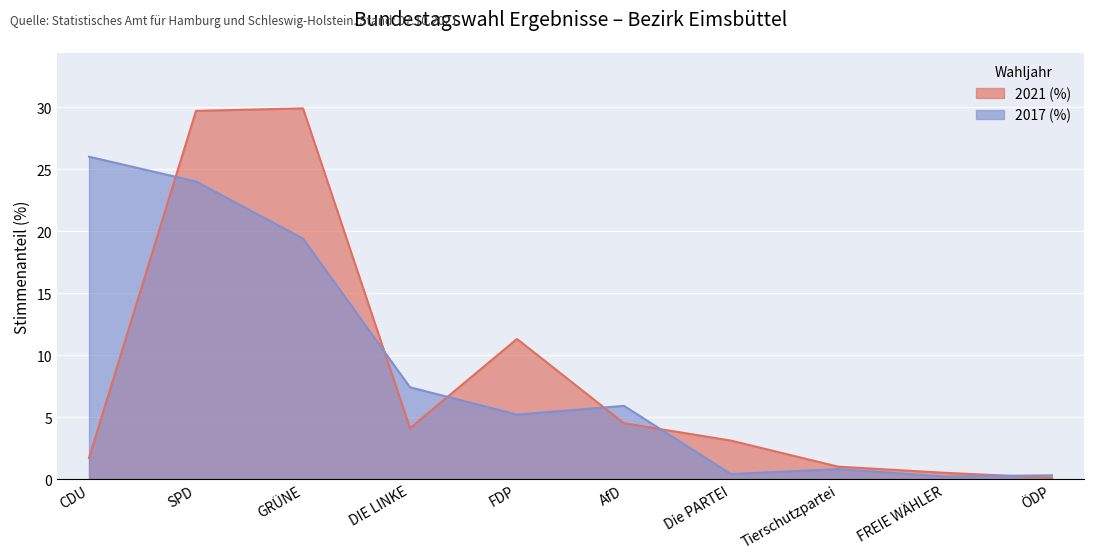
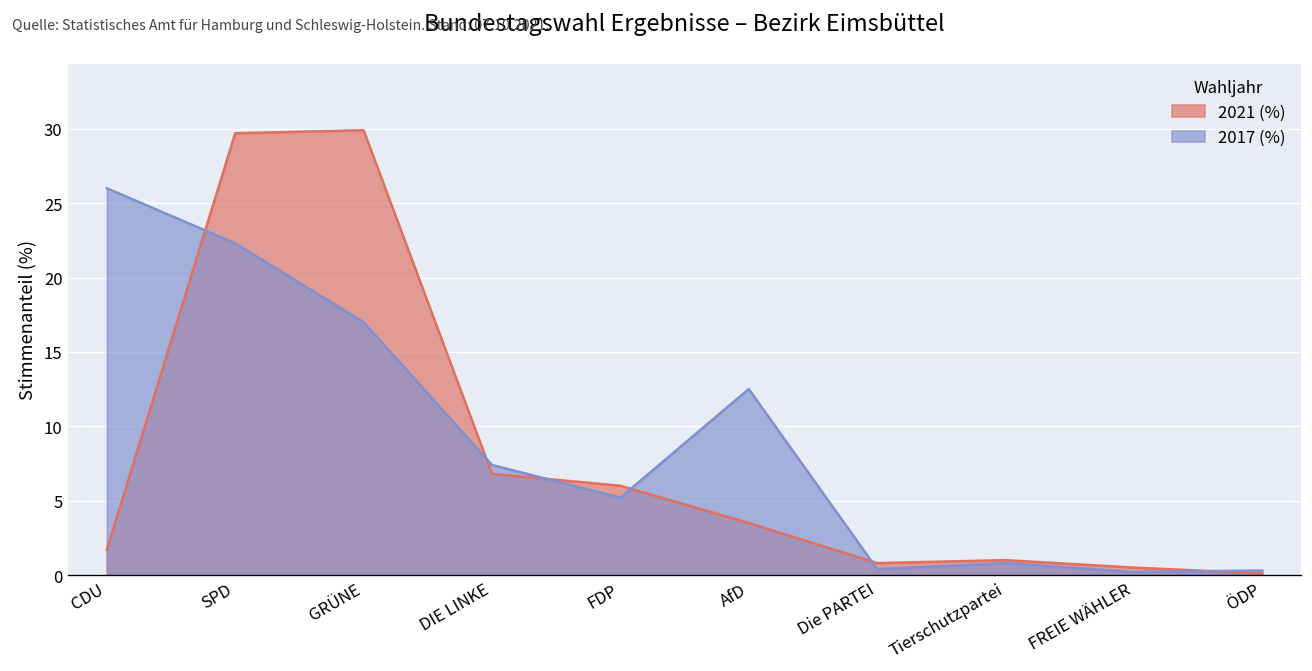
  {
    "2021 (%)": {
      "CDU": 1.7,
      "SPD": 29.7,
      "GRÜNE": 29.9,
-     "DIE LINKE": 4.1,
-     "FDP": 11.3,
-     "AfD": 4.5,
-     "Die PARTEI": 3.1,
+     "DIE LINKE": 6.8,
+     "FDP": 6.0,
+     "AfD": 3.5,
+     "Die PARTEI": 0.8,
      "FREIE WÄHLER": 0.5
    },
    "2017 (%)": {
      "CDU": 26.0,
-     "SPD": 24.0,
-     "GRÜNE": 19.4,
+     "SPD": 22.3,
+     "GRÜNE": 17.0,
      "DIE LINKE": 7.4,
      "FDP": 5.2,
-     "AfD": 5.9,
+     "AfD": 12.5,
      "Die PARTEI": 0.4,
      "FREIE WÄHLER": 0.2
    }
  }
